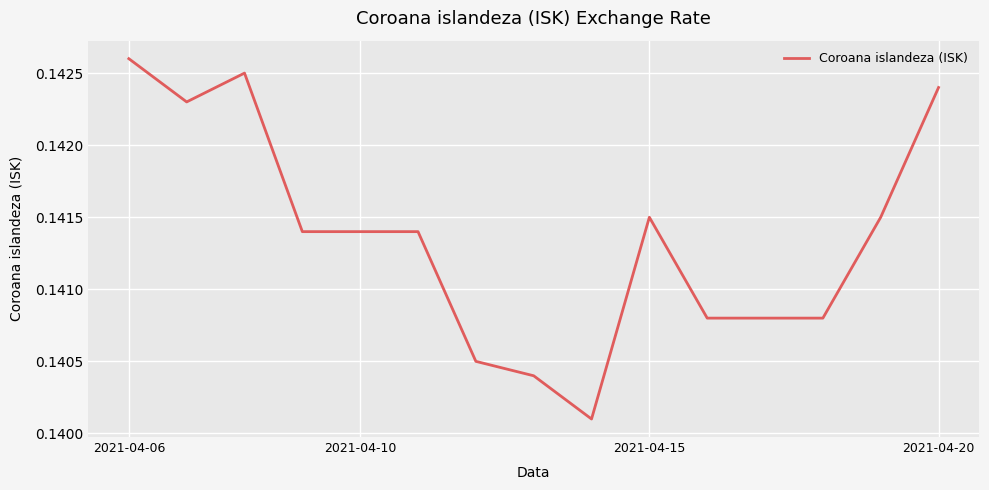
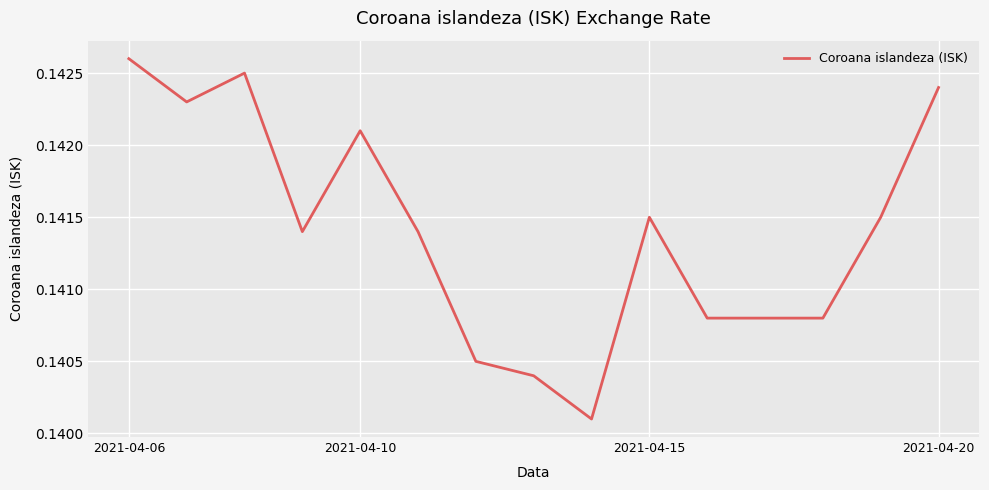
  {
    "2021-04-06": 0.1426,
-   "2021-04-10": 0.1414,
+   "2021-04-10": 0.1421,
    "2021-04-15": 0.1415,
    "2021-04-20": 0.1424
  }
